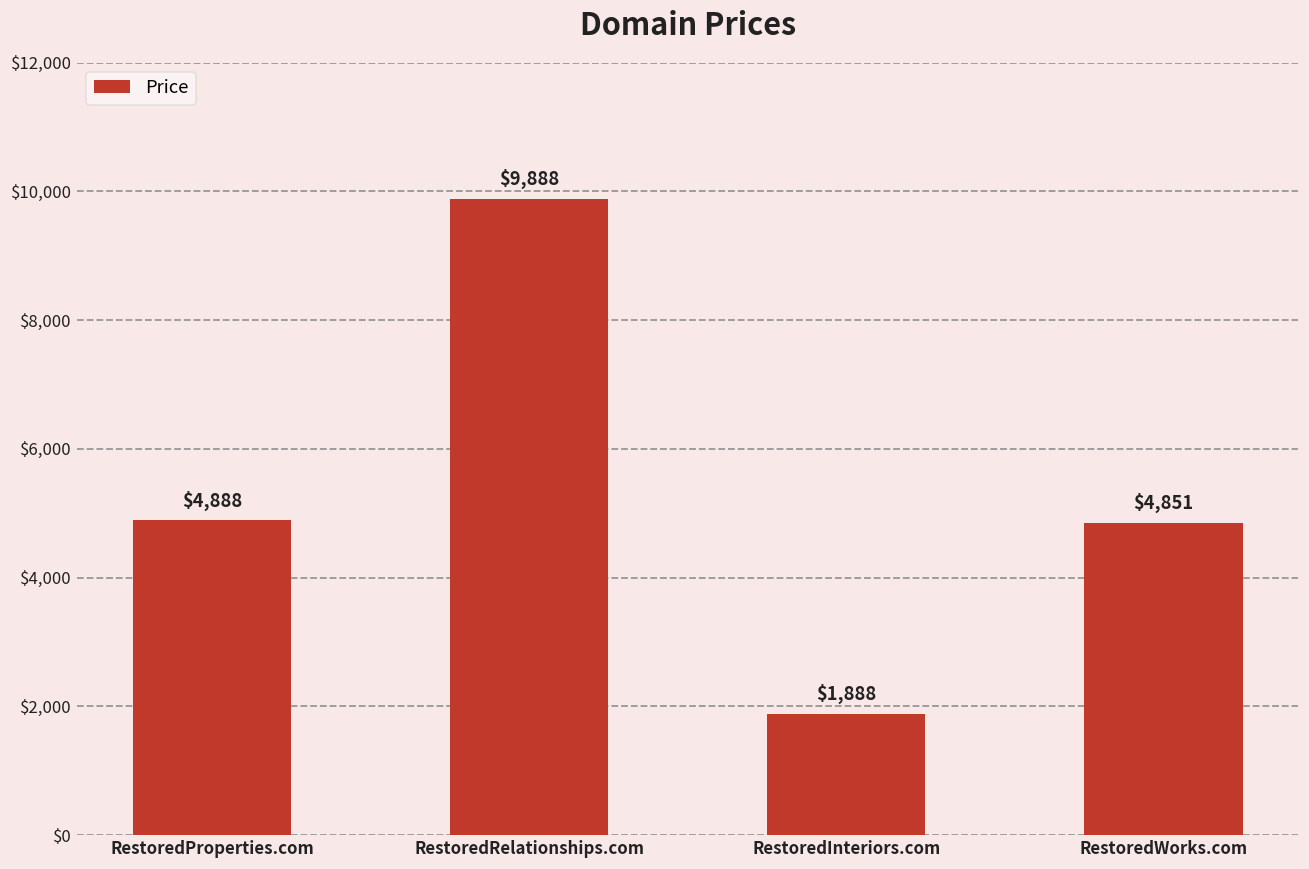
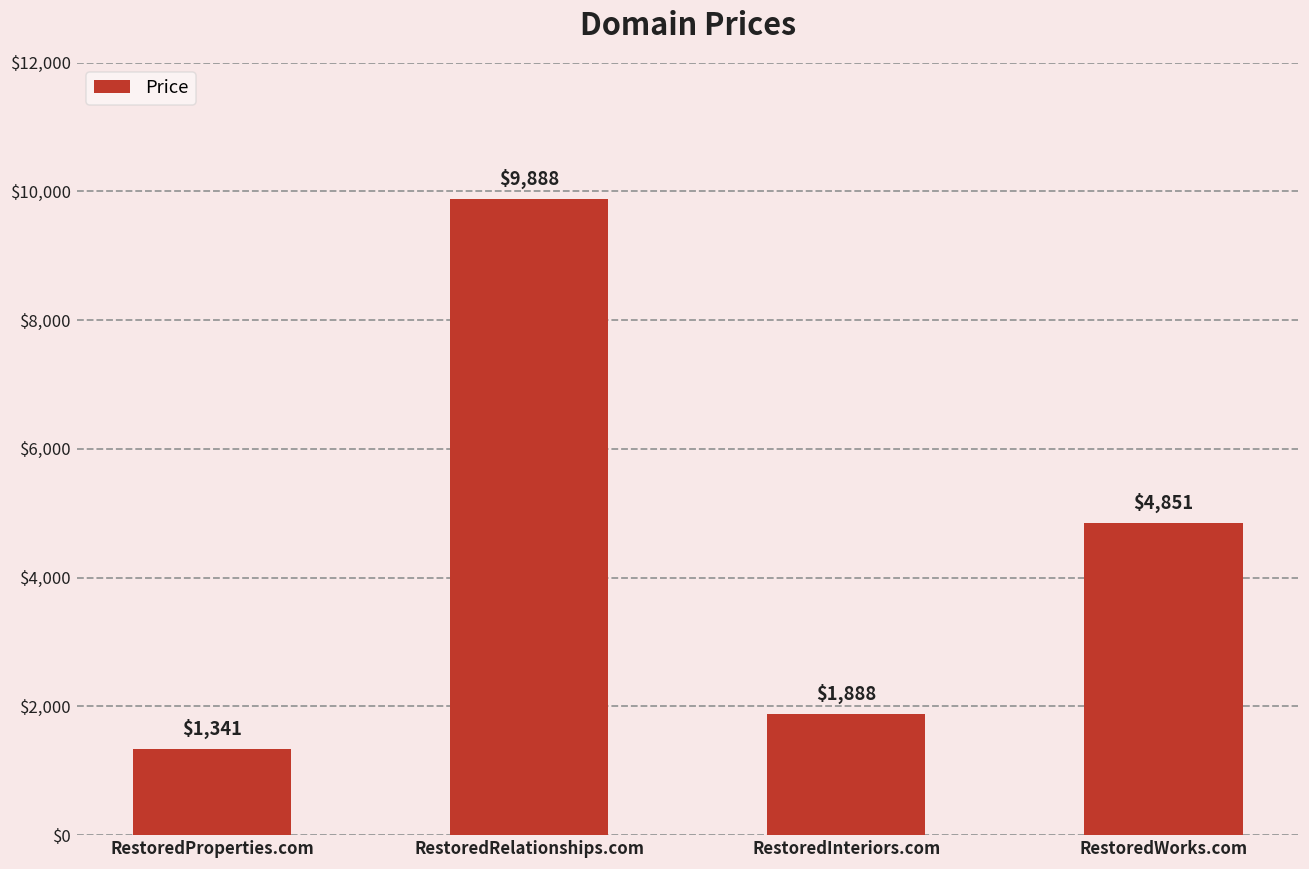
  {
-   "RestoredProperties.com": "$4,888",
+   "RestoredProperties.com": "$1,341",
    "RestoredRelationships.com": "$9,888",
    "RestoredInteriors.com": "$1,888",
    "RestoredWorks.com": "$4,851"
  }
